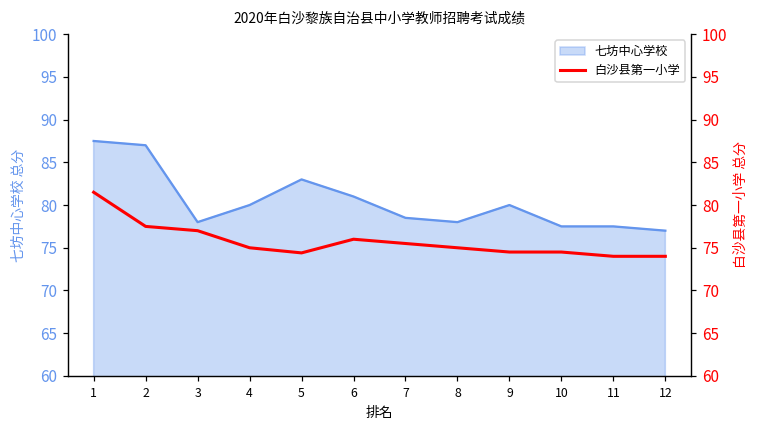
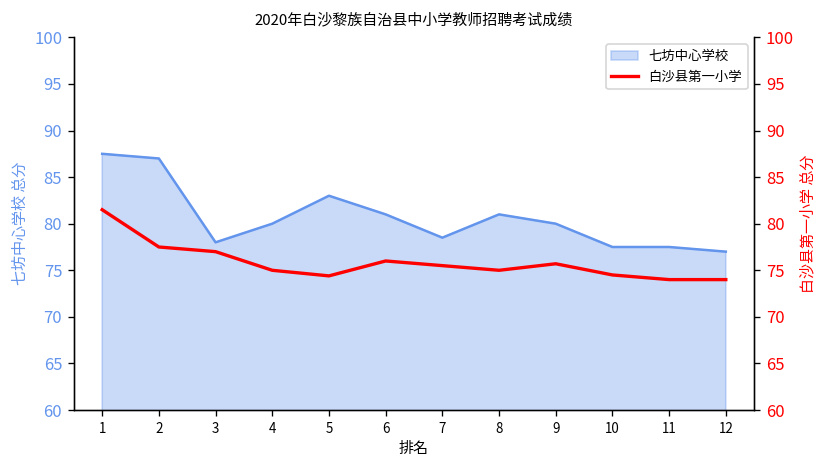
  {
    "七坊中心学校": {
      "1": 88,
      "2": 87,
      "3": 78,
      "4": 80,
      "5": 83,
      "6": 81,
      "7": 79,
-     "8": 78,
+     "8": 81,
      "9": 80,
      "10": 78,
      "11": 78,
      "12": 77
    },
    "白沙县第一小学": {
      "1": 82,
      "2": 78,
      "3": 77,
      "4": 75,
      "5": 74,
      "6": 76,
      "7": 76,
      "8": 75,
-     "9": 75,
+     "9": 76,
      "10": 75,
      "11": 74,
      "12": 74
    }
  }
